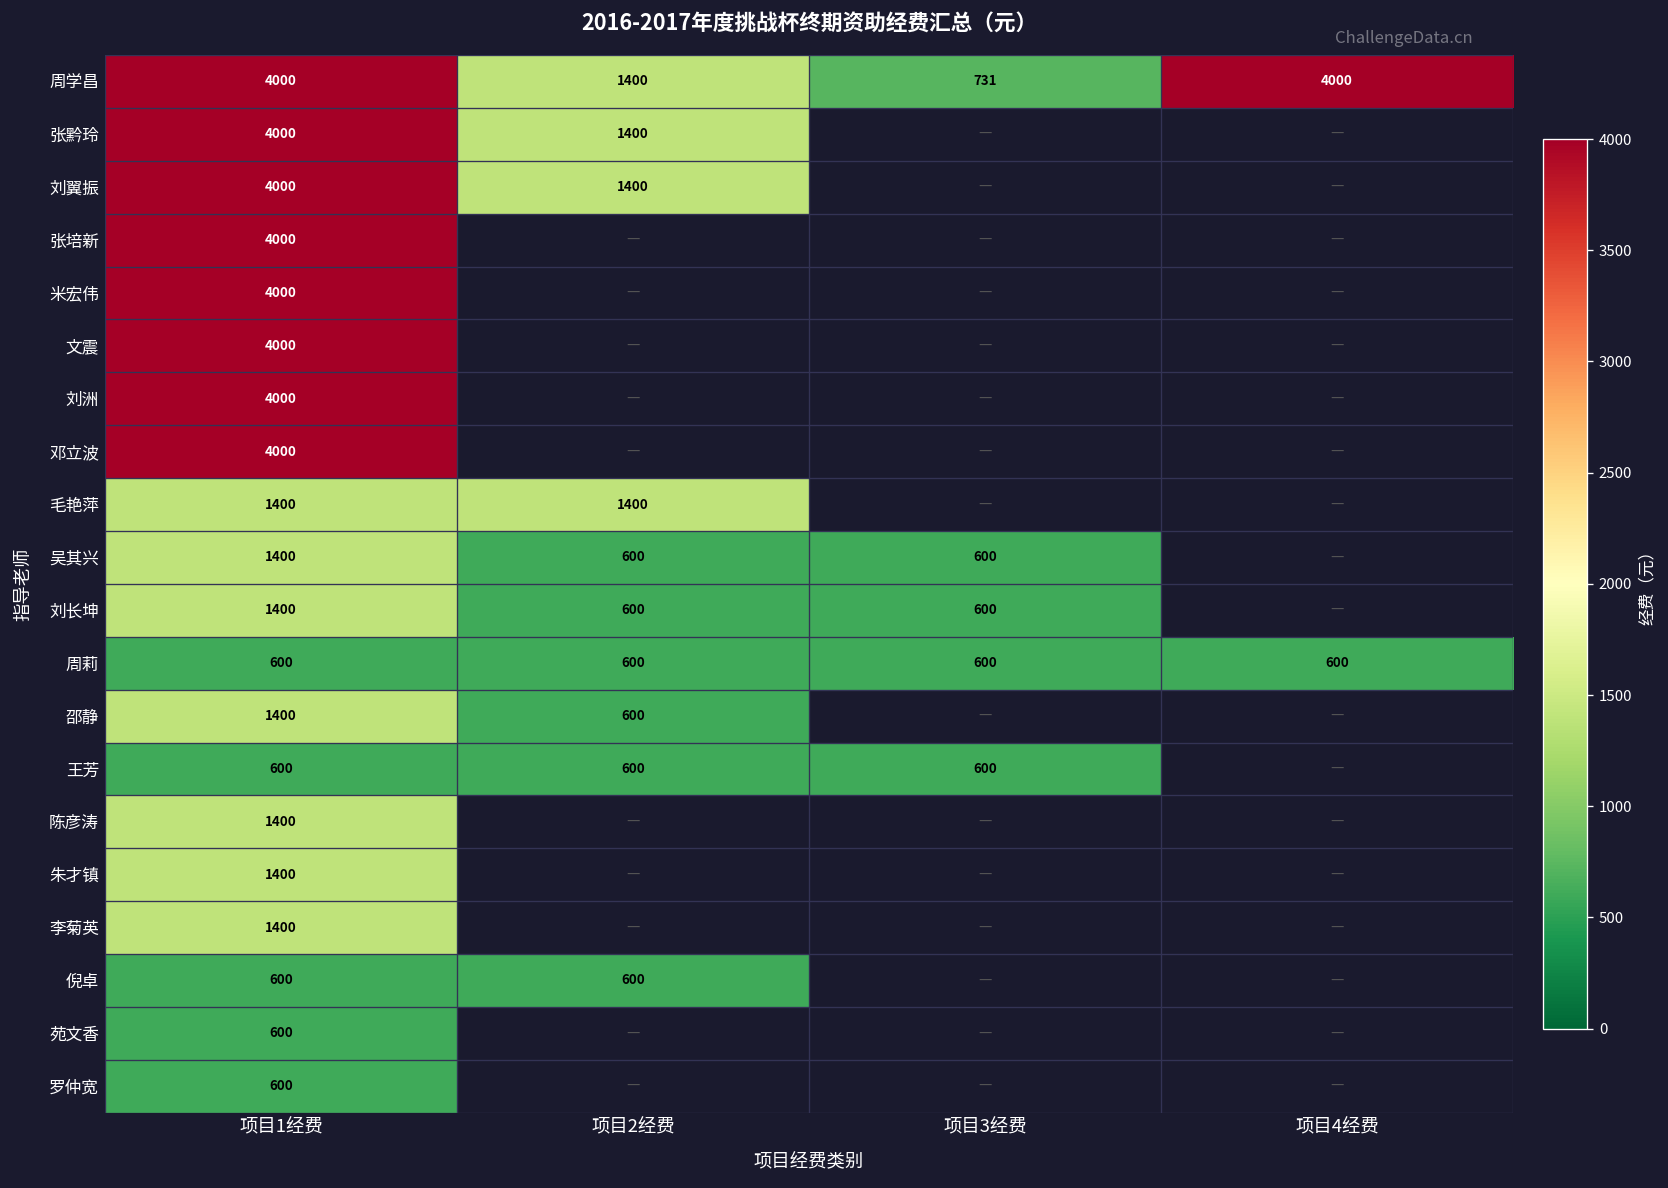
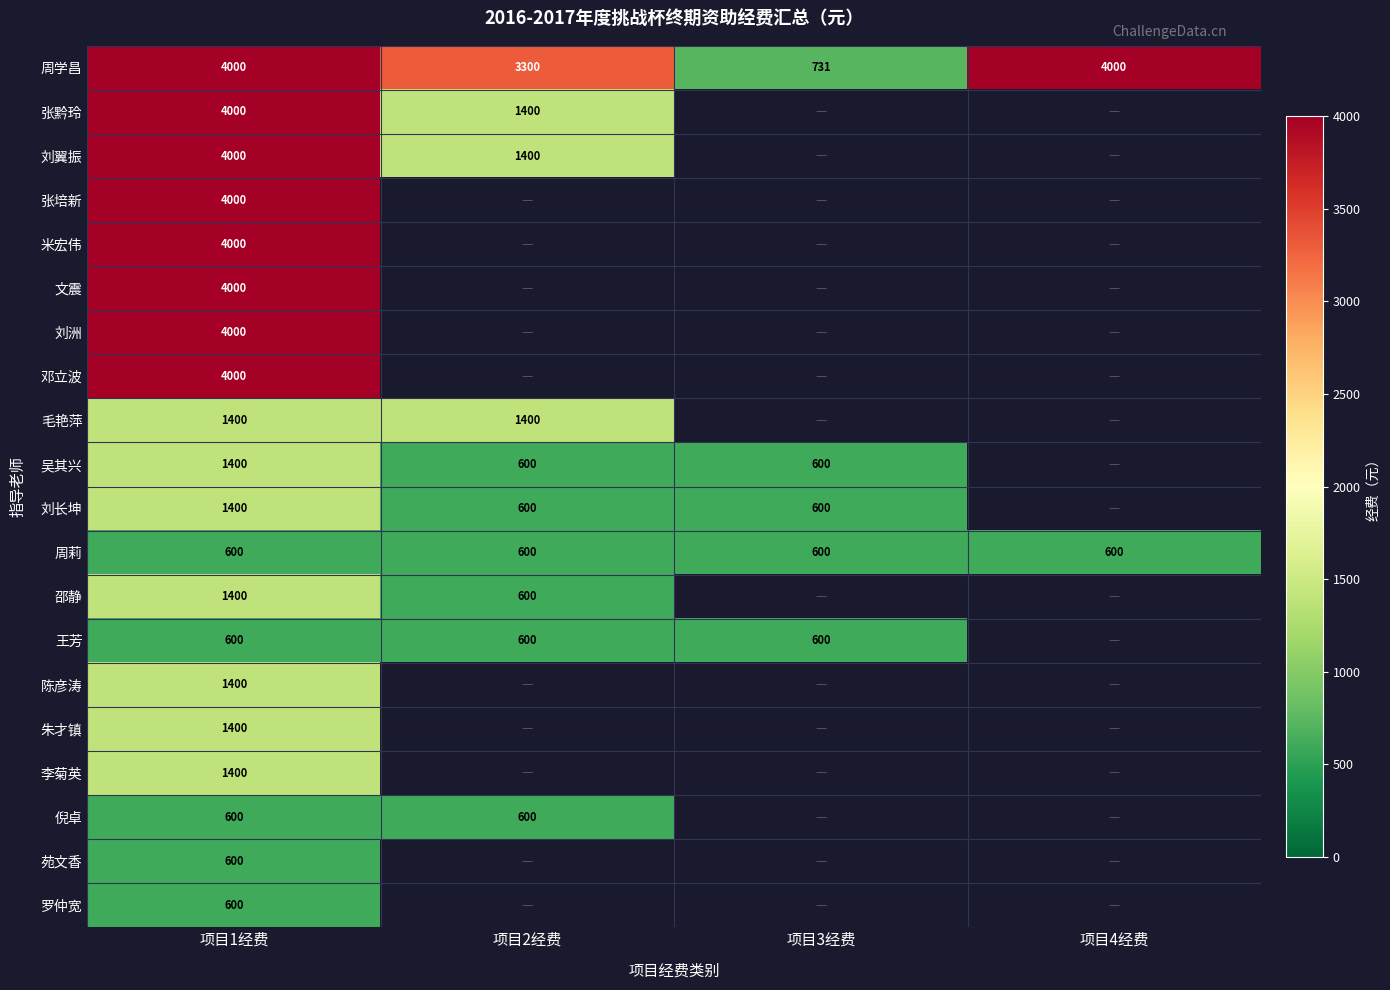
  {
    "周学昌": {
      "项目1经费": 4000,
-     "项目2经费": 1400,
+     "项目2经费": 3300,
      "项目3经费": 731,
      "项目4经费": 4000
    },
    "张黔玲": {
      "项目1经费": 4000,
      "项目2经费": 1400
    },
    "刘翼振": {
      "项目1经费": 4000,
      "项目2经费": 1400
    },
    "张培新": {
      "项目1经费": 4000
    },
    "米宏伟": {
      "项目1经费": 4000
    },
    "文震": {
      "项目1经费": 4000
    },
    "刘洲": {
      "项目1经费": 4000
    },
    "邓立波": {
      "项目1经费": 4000
    },
    "毛艳萍": {
      "项目1经费": 1400,
      "项目2经费": 1400
    },
    "吴其兴": {
      "项目1经费": 1400,
      "项目2经费": 600,
      "项目3经费": 600
    },
    "刘长坤": {
      "项目1经费": 1400,
      "项目2经费": 600,
      "项目3经费": 600
    },
    "周莉": {
      "项目1经费": 600,
      "项目2经费": 600,
      "项目3经费": 600,
      "项目4经费": 600
    },
    "邵静": {
      "项目1经费": 1400,
      "项目2经费": 600
    },
    "王芳": {
      "项目1经费": 600,
      "项目2经费": 600,
      "项目3经费": 600
    },
    "陈彦涛": {
      "项目1经费": 1400
    },
    "朱才镇": {
      "项目1经费": 1400
    },
    "李菊英": {
      "项目1经费": 1400
    },
    "倪卓": {
      "项目1经费": 600,
      "项目2经费": 600
    },
    "苑文香": {
      "项目1经费": 600
    },
    "罗仲宽": {
      "项目1经费": 600
    }
  }
